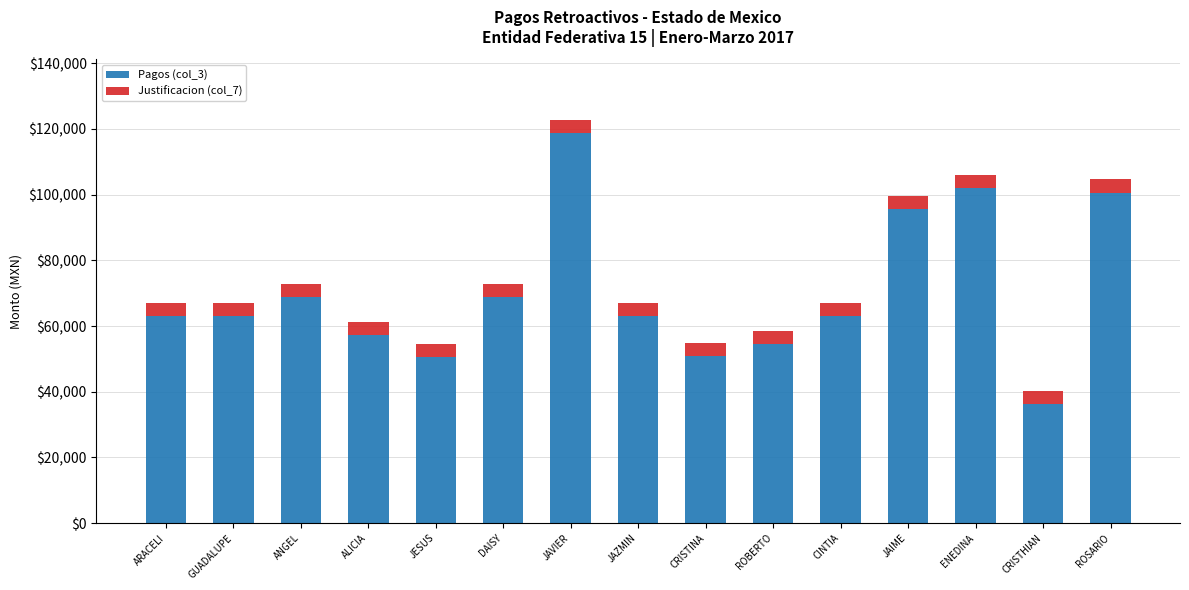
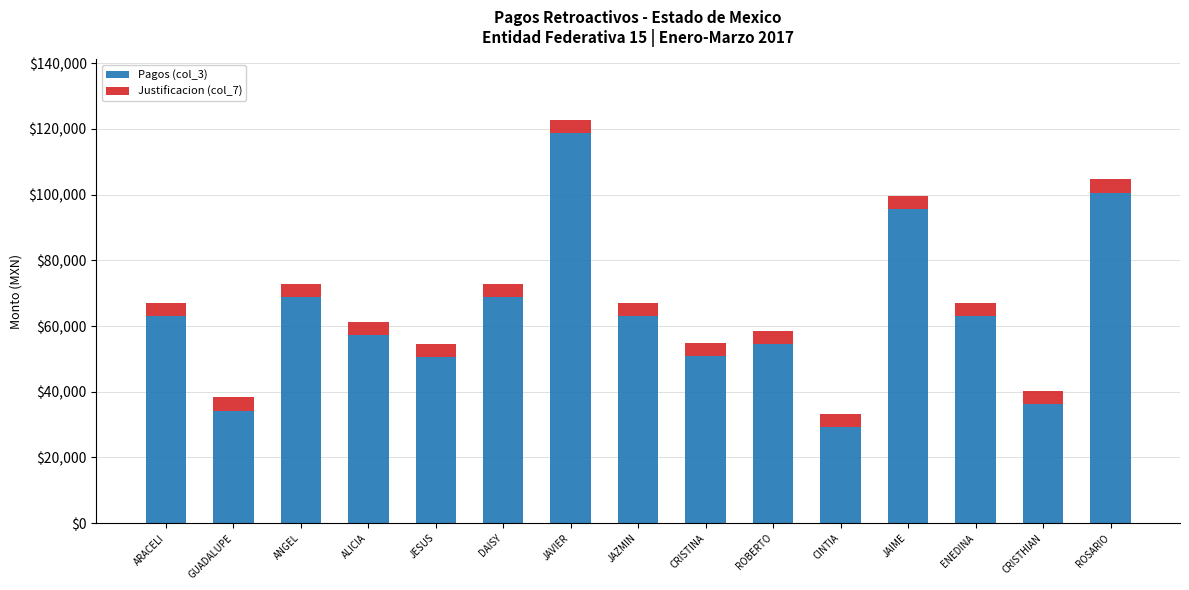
  {
    "Pagos (col_3)": {
      "ARACELI": "$63,000",
-     "GUADALUPE": "$63,000",
+     "GUADALUPE": "$34,000",
      "ANGEL": "$69,000",
      "ALICIA": "$57,000",
      "JESUS": "$51,000",
      "DAISY": "$69,000",
      "JAVIER": "$119,000",
      "JAZMIN": "$63,000",
      "CRISTINA": "$51,000",
      "ROBERTO": "$55,000",
-     "CINTIA": "$63,000",
+     "CINTIA": "$29,000",
      "JAIME": "$95,000",
-     "ENEDINA": "$102,000",
+     "ENEDINA": "$63,000",
      "CRISTHIAN": "$36,000",
      "ROSARIO": "$101,000"
    },
    "Justificacion (col_7)": {
      "ARACELI": "$4,000",
      "GUADALUPE": "$4,000",
      "ANGEL": "$4,000",
      "ALICIA": "$4,000",
      "JESUS": "$4,000",
      "DAISY": "$4,000",
      "JAVIER": "$4,000",
      "JAZMIN": "$4,000",
      "CRISTINA": "$4,000",
      "ROBERTO": "$4,000",
      "CINTIA": "$4,000",
      "JAIME": "$4,000",
      "ENEDINA": "$4,000",
      "CRISTHIAN": "$4,000",
      "ROSARIO": "$4,000"
    }
  }
